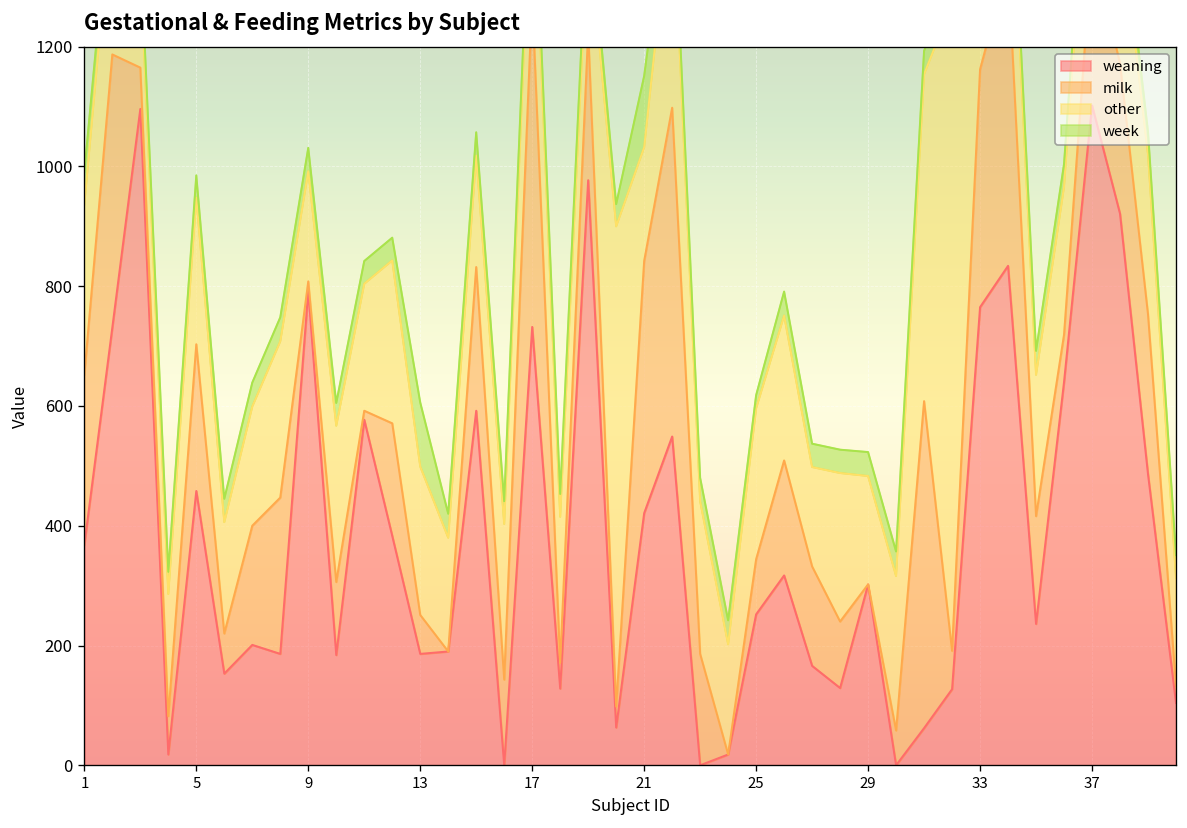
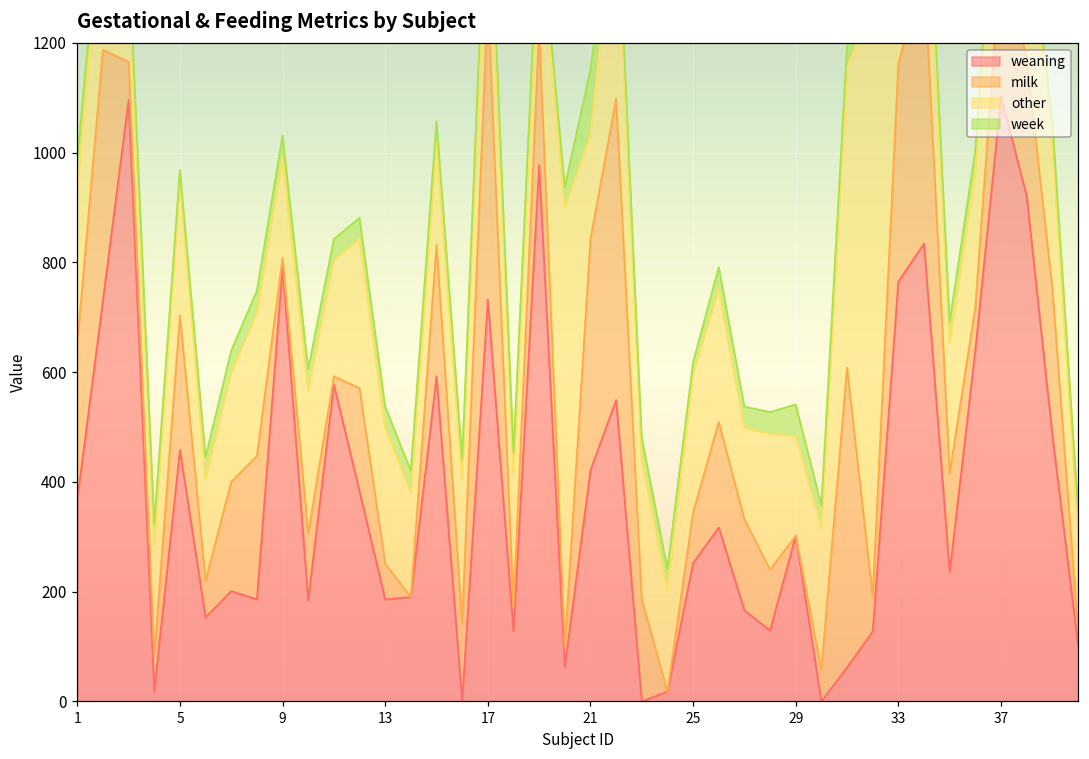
  {
    "week": {
      "1": 60,
-     "5": 40,
+     "5": 20,
      "9": 40,
-     "13": 110,
+     "13": 40,
      "21": 120,
      "25": 20,
-     "29": 40
+     "29": 60
    }
  }
